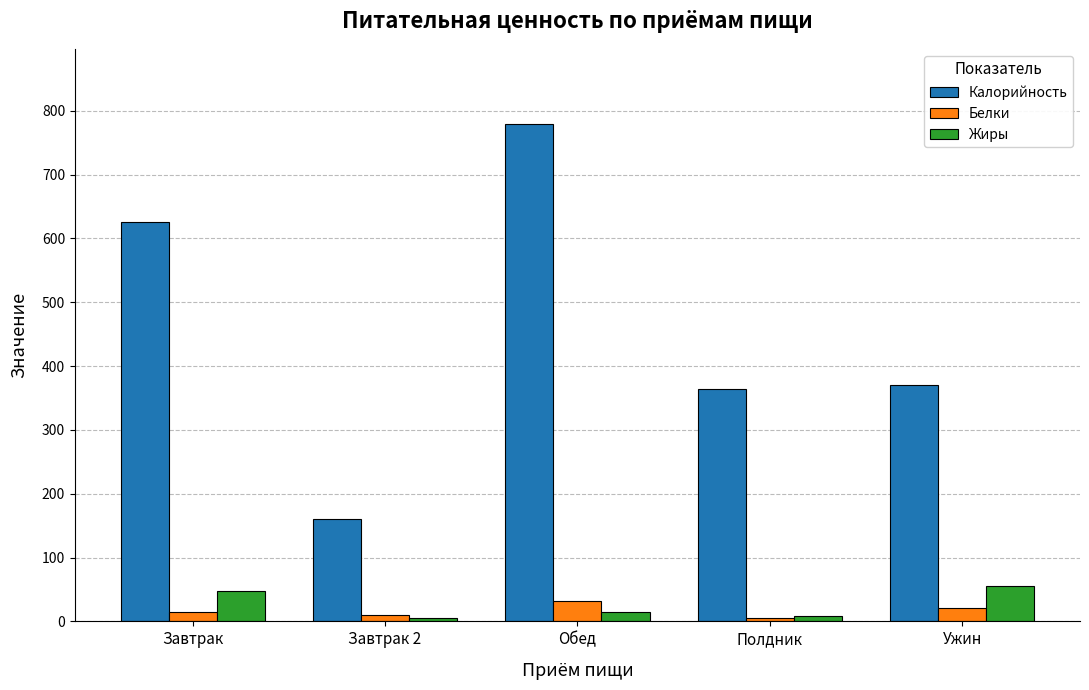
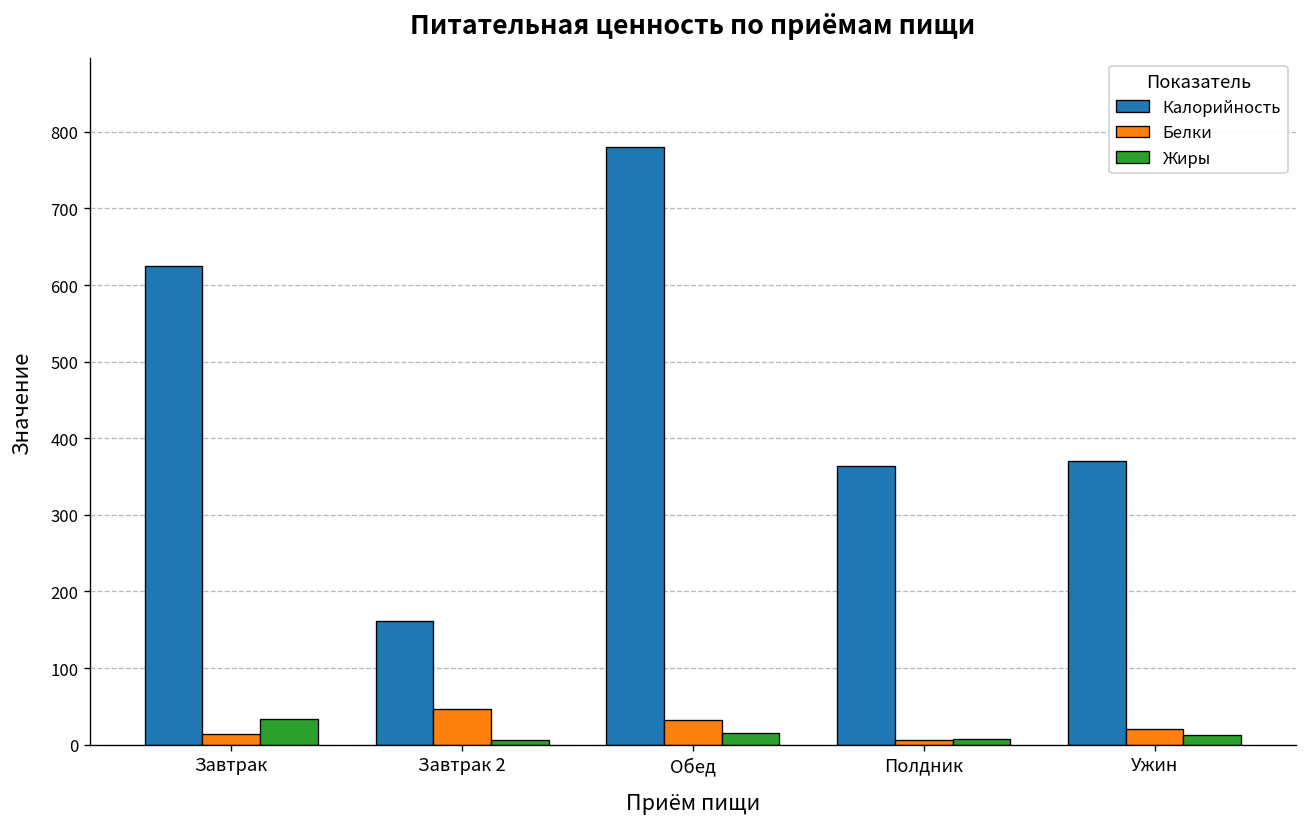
  {
    "Калорийность": {
      "Завтрак": 630,
      "Завтрак 2": 160,
      "Обед": 780,
      "Полдник": 360,
      "Ужин": 370
    },
    "Белки": {
      "Завтрак": 10,
-     "Завтрак 2": 10,
+     "Завтрак 2": 50,
      "Обед": 30,
      "Полдник": 10,
      "Ужин": 20
    },
    "Жиры": {
-     "Завтрак": 50,
+     "Завтрак": 30,
      "Завтрак 2": 10,
      "Обед": 20,
      "Полдник": 10,
-     "Ужин": 60
+     "Ужин": 10
    }
  }
